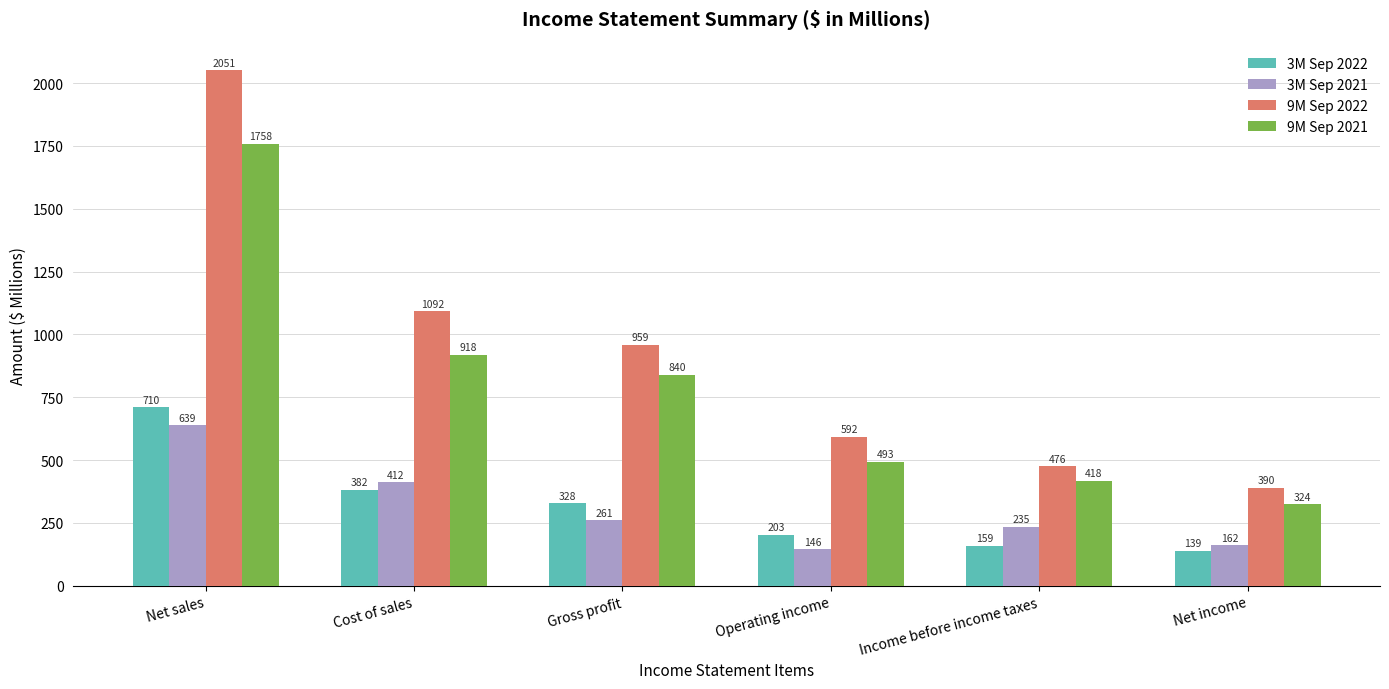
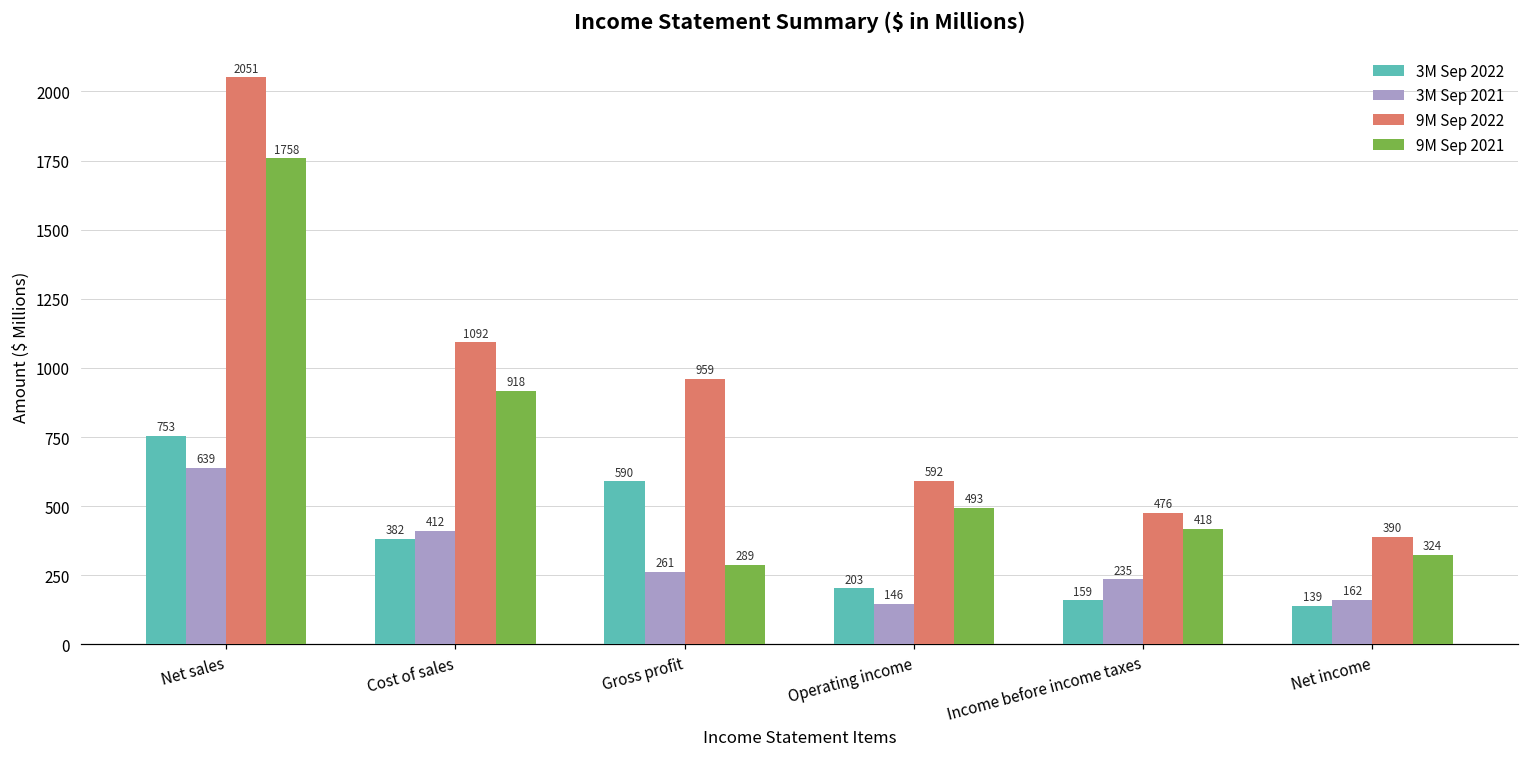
  {
    "3M Sep 2022": {
-     "Net sales": 710,
+     "Net sales": 753,
      "Cost of sales": 382,
-     "Gross profit": 328,
+     "Gross profit": 590,
      "Operating income": 203,
      "Income before income taxes": 159,
      "Net income": 139
    },
    "3M Sep 2021": {
      "Net sales": 639,
      "Cost of sales": 412,
      "Gross profit": 261,
      "Operating income": 146,
      "Income before income taxes": 235,
      "Net income": 162
    },
    "9M Sep 2022": {
      "Net sales": 2051,
      "Cost of sales": 1092,
      "Gross profit": 959,
      "Operating income": 592,
      "Income before income taxes": 476,
      "Net income": 390
    },
    "9M Sep 2021": {
      "Net sales": 1758,
      "Cost of sales": 918,
-     "Gross profit": 840,
+     "Gross profit": 289,
      "Operating income": 493,
      "Income before income taxes": 418,
      "Net income": 324
    }
  }
